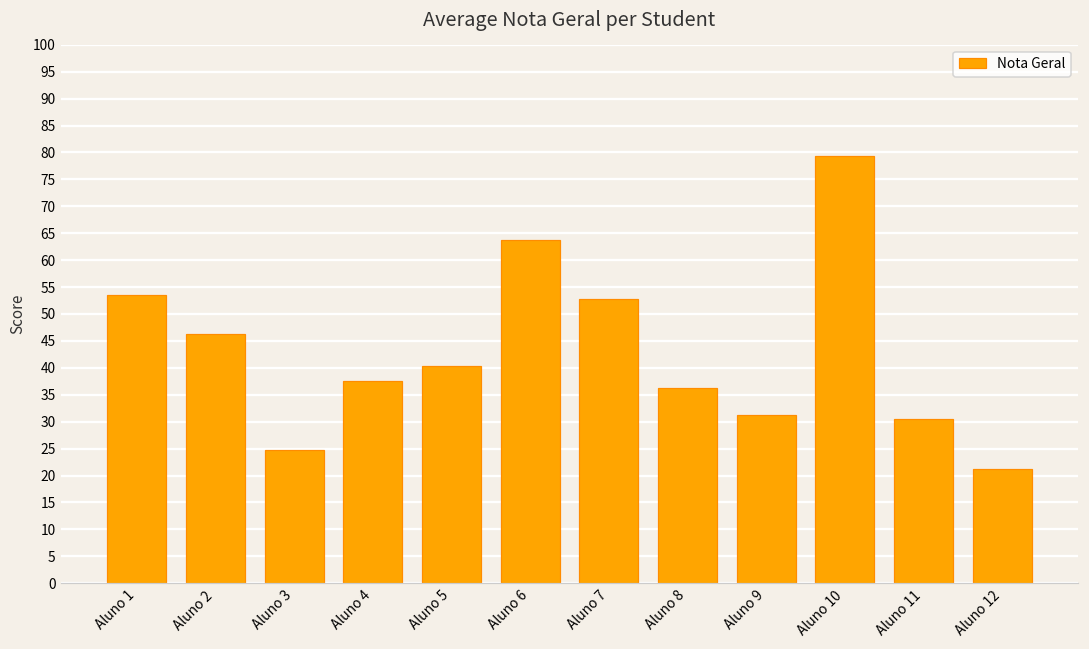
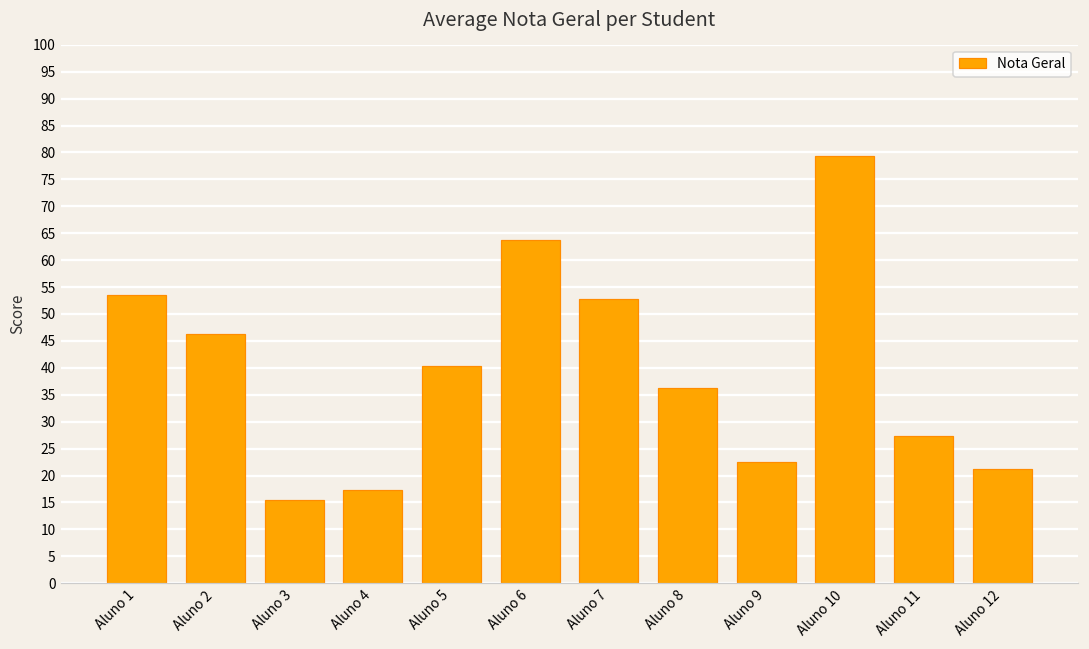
  {
    "Aluno 1": 54,
    "Aluno 2": 46,
-   "Aluno 3": 25,
-   "Aluno 4": 37,
+   "Aluno 3": 16,
+   "Aluno 4": 17,
    "Aluno 5": 40,
    "Aluno 6": 64,
    "Aluno 7": 53,
    "Aluno 8": 36,
-   "Aluno 9": 31,
+   "Aluno 9": 22,
    "Aluno 10": 79,
-   "Aluno 11": 31,
+   "Aluno 11": 27,
    "Aluno 12": 21
  }
